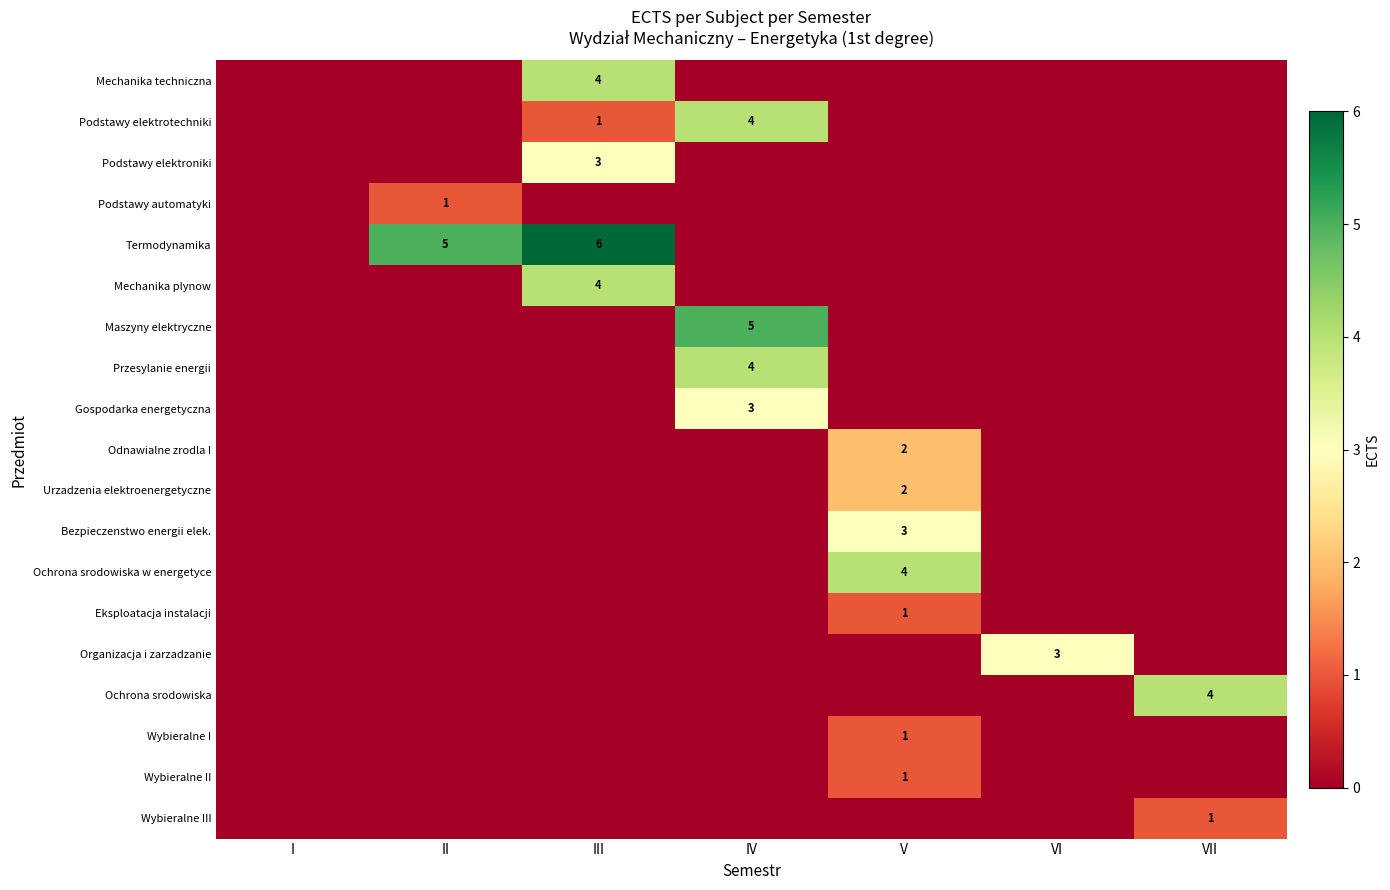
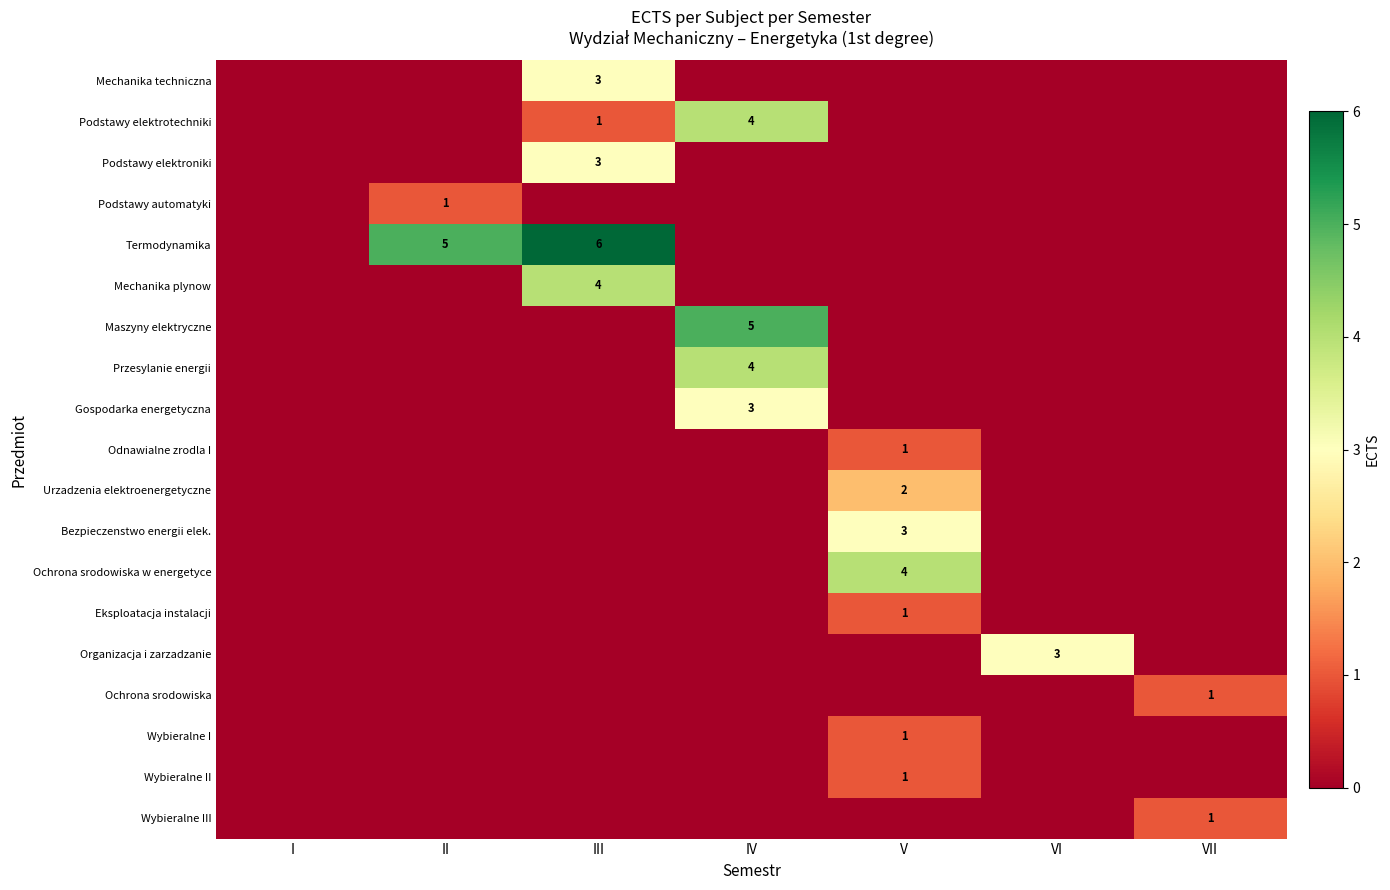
  {
    "Mechanika techniczna": {
-     "III": 4
+     "III": 3
    },
    "Podstawy elektrotechniki": {
      "III": 1,
      "IV": 4
    },
    "Podstawy elektroniki": {
      "III": 3
    },
    "Podstawy automatyki": {
      "II": 1
    },
    "Termodynamika": {
      "II": 5,
      "III": 6
    },
    "Mechanika plynow": {
      "III": 4
    },
    "Maszyny elektryczne": {
      "IV": 5
    },
    "Przesylanie energii": {
      "IV": 4
    },
    "Gospodarka energetyczna": {
      "IV": 3
    },
    "Odnawialne zrodla I": {
-     "V": 2
+     "V": 1
    },
    "Urzadzenia elektroenergetyczne": {
      "V": 2
    },
    "Bezpieczenstwo energii elek.": {
      "V": 3
    },
    "Ochrona srodowiska w energetyce": {
      "V": 4
    },
    "Eksploatacja instalacji": {
      "V": 1
    },
    "Organizacja i zarzadzanie": {
      "VI": 3
    },
    "Ochrona srodowiska": {
-     "VII": 4
+     "VII": 1
    },
    "Wybieralne I": {
      "V": 1
    },
    "Wybieralne II": {
      "V": 1
    },
    "Wybieralne III": {
      "VII": 1
    }
  }
